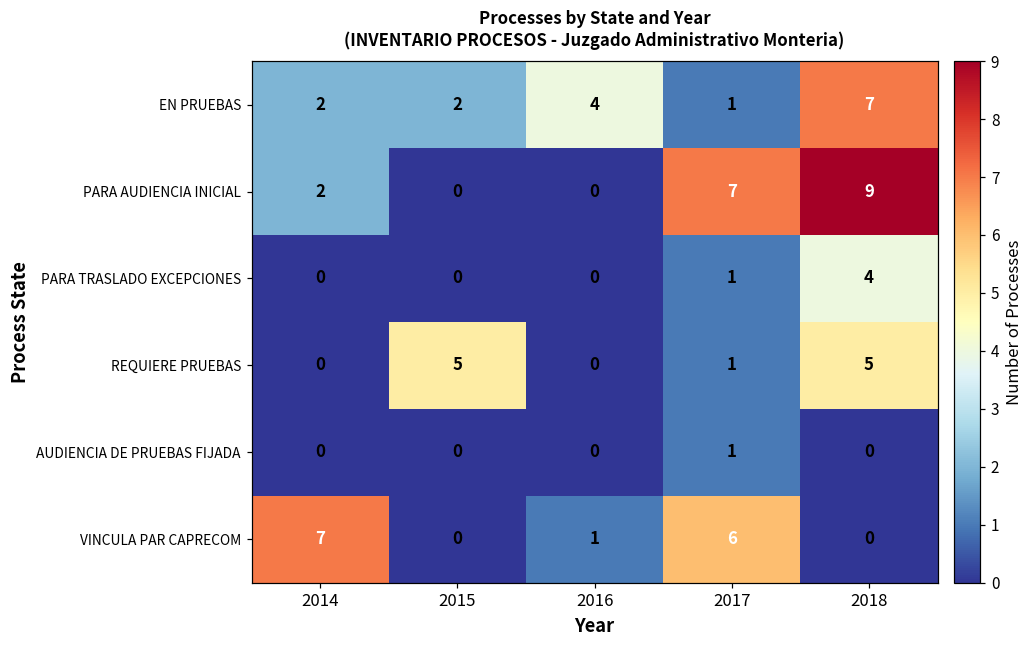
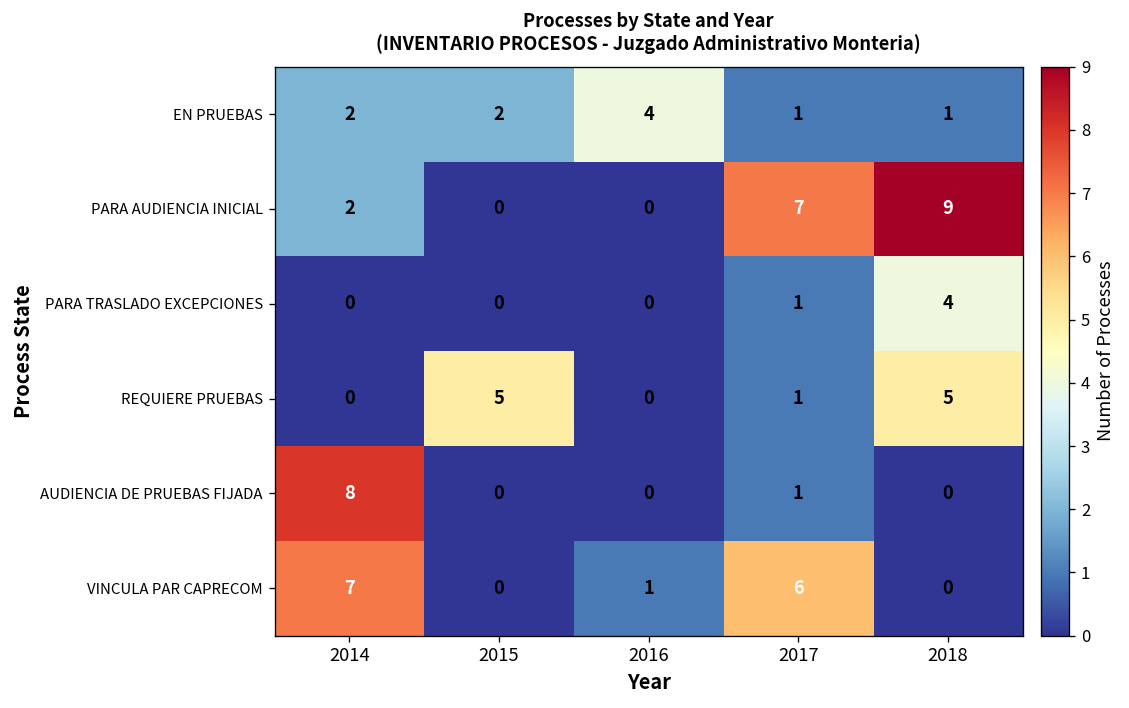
  {
    "EN PRUEBAS": {
      "2014": 2,
      "2015": 2,
      "2016": 4,
      "2017": 1,
-     "2018": 7
+     "2018": 1
    },
    "PARA AUDIENCIA INICIAL": {
      "2014": 2,
      "2015": 0,
      "2016": 0,
      "2017": 7,
      "2018": 9
    },
    "PARA TRASLADO EXCEPCIONES": {
      "2014": 0,
      "2015": 0,
      "2016": 0,
      "2017": 1,
      "2018": 4
    },
    "REQUIERE PRUEBAS": {
      "2014": 0,
      "2015": 5,
      "2016": 0,
      "2017": 1,
      "2018": 5
    },
    "AUDIENCIA DE PRUEBAS FIJADA": {
-     "2014": 0,
+     "2014": 8,
      "2015": 0,
      "2016": 0,
      "2017": 1,
      "2018": 0
    },
    "VINCULA PAR CAPRECOM": {
      "2014": 7,
      "2015": 0,
      "2016": 1,
      "2017": 6,
      "2018": 0
    }
  }
